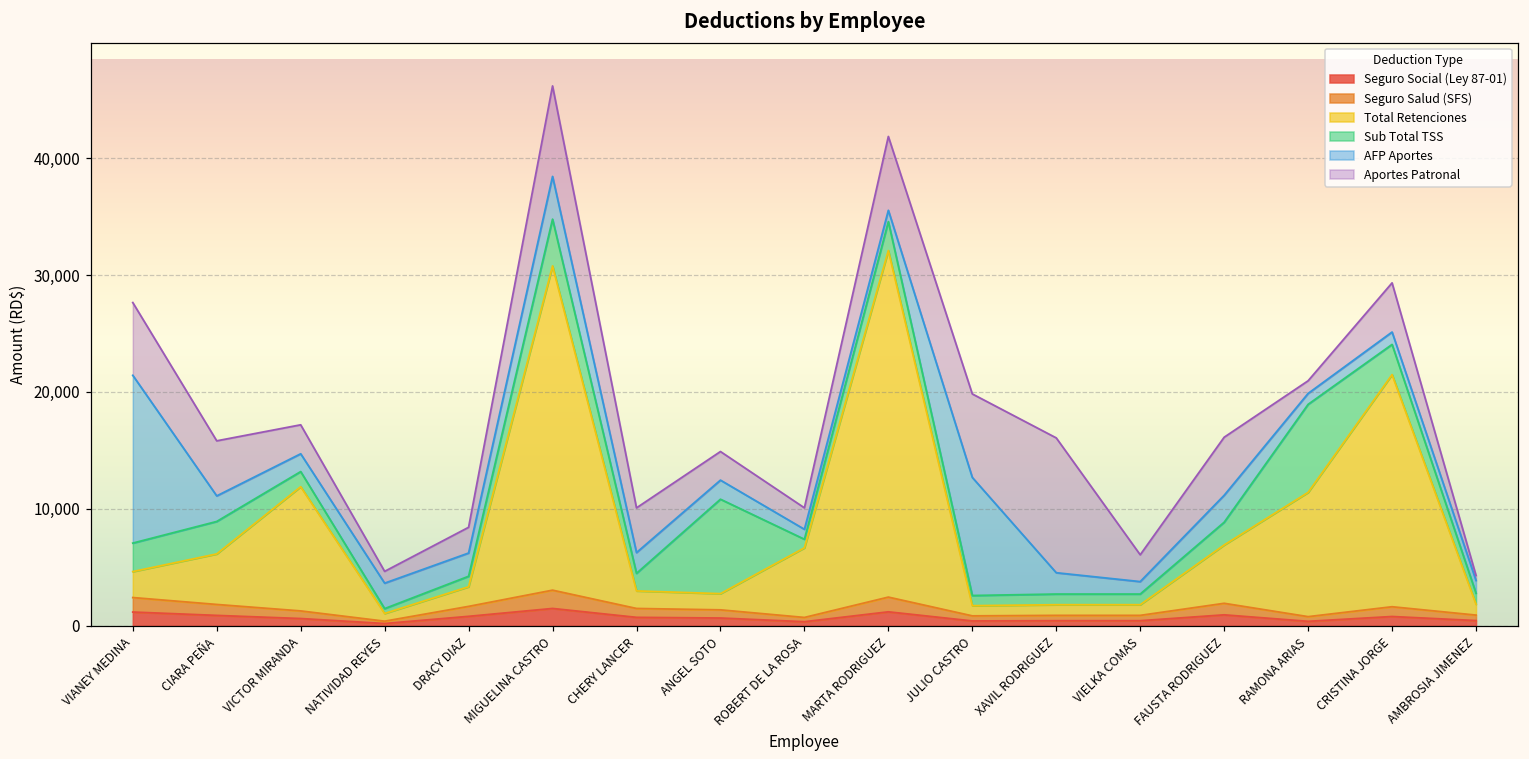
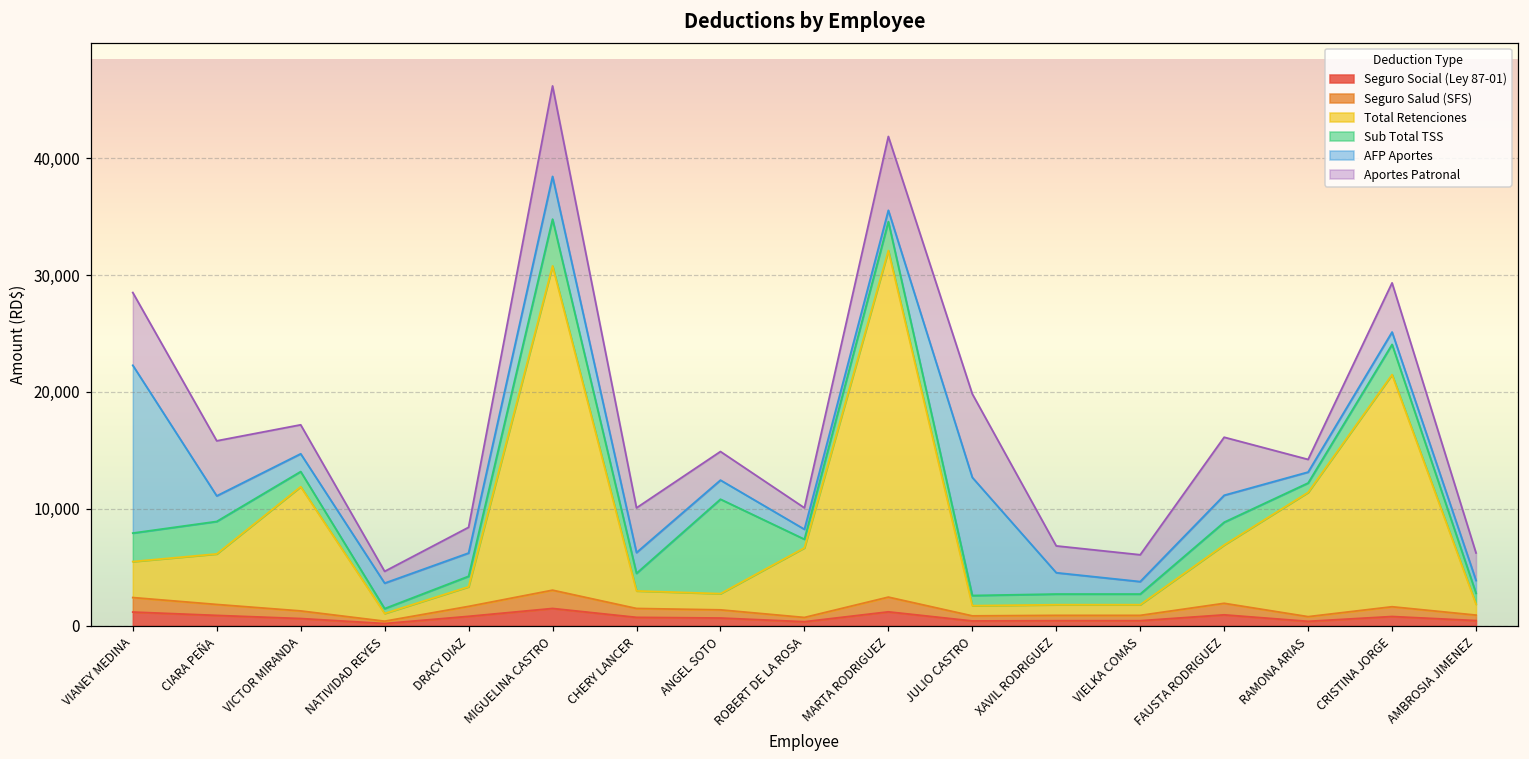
  {
    "Total Retenciones": {
-     "VIANEY MEDINA": "2,200",
+     "VIANEY MEDINA": "3,100",
      "CIARA PEÑA": "4,300",
      "VICTOR MIRANDA": "10,600",
      "NATIVIDAD REYES": "700",
      "DRACY DIAZ": "1,700",
      "MIGUELINA CASTRO": "27,700",
      "CHERY LANCER": "1,500",
      "ANGEL SOTO": "1,400",
      "ROBERT DE LA ROSA": "6,000",
      "MARTA RODRIGUEZ": "29,600",
      "JULIO CASTRO": "900",
      "XAVIL RODRIGUEZ": "900",
      "VIELKA COMAS": "900",
      "FAUSTA RODRIGUEZ": "5,000",
      "RAMONA ARIAS": "10,600",
      "CRISTINA JORGE": "19,900",
      "AMBROSIA JIMENEZ": "900"
    },
    "Sub Total TSS": {
      "VIANEY MEDINA": "2,400",
      "CIARA PEÑA": "2,800",
      "VICTOR MIRANDA": "1,300",
      "NATIVIDAD REYES": "400",
      "DRACY DIAZ": "900",
      "MIGUELINA CASTRO": "4,000",
      "CHERY LANCER": "1,500",
      "ANGEL SOTO": "8,100",
      "ROBERT DE LA ROSA": "700",
      "MARTA RODRIGUEZ": "2,500",
      "JULIO CASTRO": "900",
      "XAVIL RODRIGUEZ": "900",
      "VIELKA COMAS": "900",
      "FAUSTA RODRIGUEZ": "1,900",
-     "RAMONA ARIAS": "7,500",
+     "RAMONA ARIAS": "800",
      "CRISTINA JORGE": "2,600",
      "AMBROSIA JIMENEZ": "900"
    },
    "AFP Aportes": {
      "VIANEY MEDINA": "14,300",
      "CIARA PEÑA": "2,200",
      "VICTOR MIRANDA": "1,500",
      "NATIVIDAD REYES": "2,200",
      "DRACY DIAZ": "2,000",
      "MIGUELINA CASTRO": "3,700",
      "CHERY LANCER": "1,800",
      "ANGEL SOTO": "1,600",
      "ROBERT DE LA ROSA": "900",
      "MARTA RODRIGUEZ": "1,000",
      "JULIO CASTRO": "10,100",
      "XAVIL RODRIGUEZ": "1,800",
      "VIELKA COMAS": "1,100",
      "FAUSTA RODRIGUEZ": "2,300",
      "RAMONA ARIAS": "900",
      "CRISTINA JORGE": "1,100",
      "AMBROSIA JIMENEZ": "1,100"
    },
    "Aportes Patronal": {
      "VIANEY MEDINA": "6,200",
      "CIARA PEÑA": "4,700",
      "VICTOR MIRANDA": "2,500",
      "NATIVIDAD REYES": "1,000",
      "DRACY DIAZ": "2,200",
      "MIGUELINA CASTRO": "7,700",
      "CHERY LANCER": "3,800",
      "ANGEL SOTO": "2,400",
      "ROBERT DE LA ROSA": "1,800",
      "MARTA RODRIGUEZ": "6,300",
      "JULIO CASTRO": "7,100",
-     "XAVIL RODRIGUEZ": "11,500",
+     "XAVIL RODRIGUEZ": "2,300",
      "VIELKA COMAS": "2,300",
      "FAUSTA RODRIGUEZ": "5,000",
      "RAMONA ARIAS": "1,100",
      "CRISTINA JORGE": "4,200",
-     "AMBROSIA JIMENEZ": "400"
+     "AMBROSIA JIMENEZ": "2,400"
    }
  }
